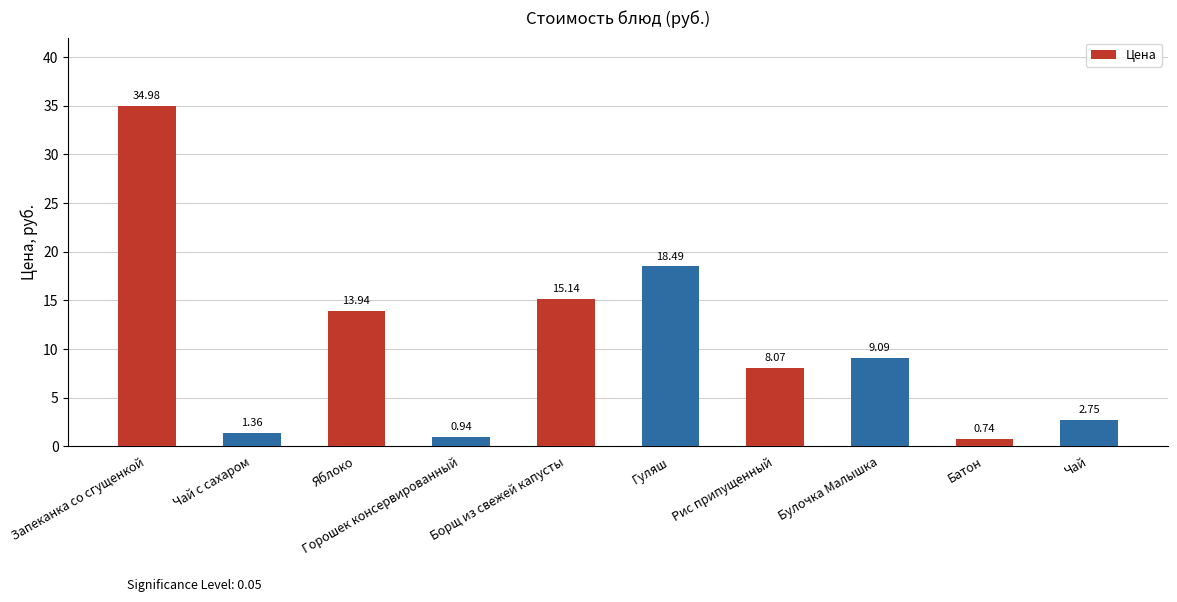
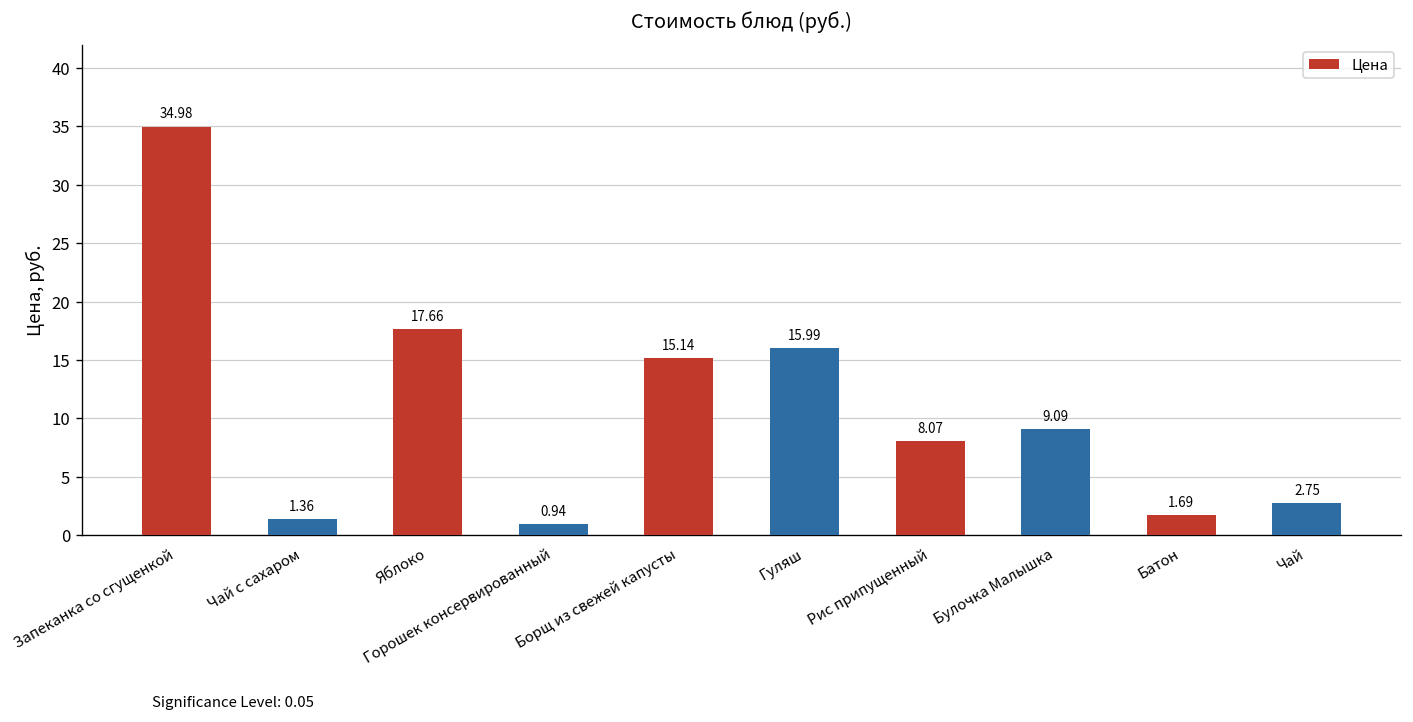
  {
    "Запеканка со сгущенкой": 34.98,
    "Чай с сахаром": 1.36,
-   "Яблоко": 13.94,
+   "Яблоко": 17.66,
    "Горошек консервированный": 0.94,
    "Борщ из свежей капусты": 15.14,
-   "Гуляш": 18.49,
+   "Гуляш": 15.99,
    "Рис припущенный": 8.07,
    "Булочка Малышка": 9.09,
-   "Батон": 0.74,
+   "Батон": 1.69,
    "Чай": 2.75
  }
